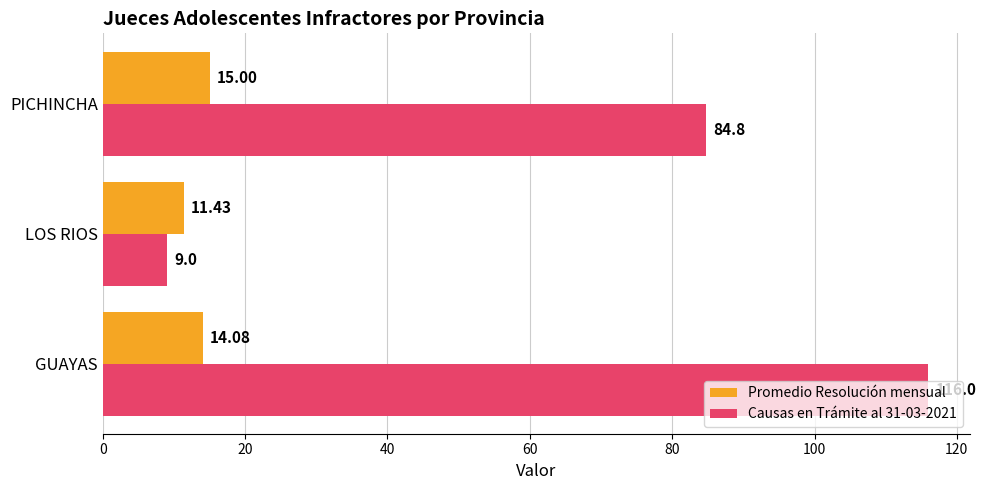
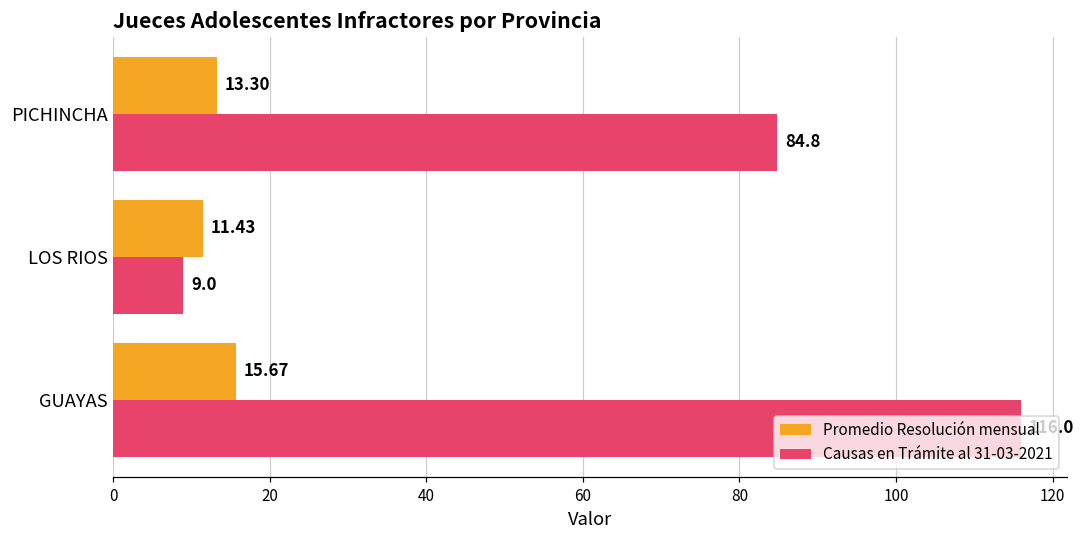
  {
    "Promedio Resolución mensual": {
-     "PICHINCHA": 15.00,
+     "PICHINCHA": 13.30,
      "LOS RIOS": 11.43,
-     "GUAYAS": 14.08
+     "GUAYAS": 15.67
    },
    "Causas en Trámite al 31-03-2021": {
      "PICHINCHA": 84.8,
      "LOS RIOS": 9.0
    }
  }
